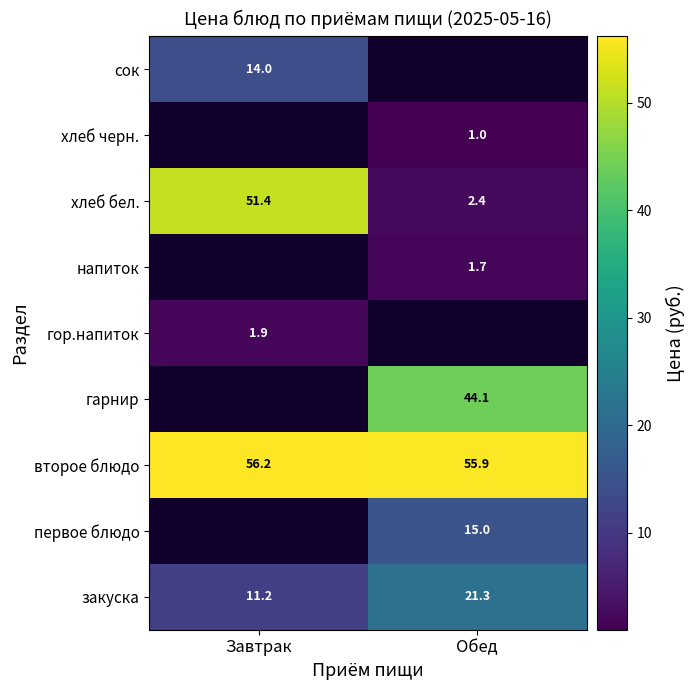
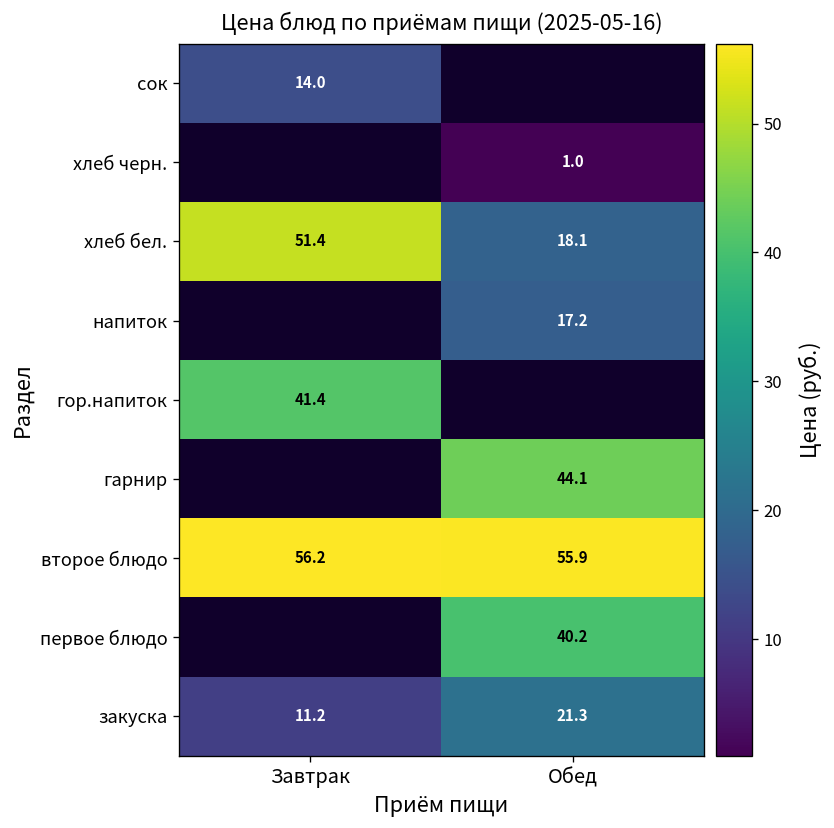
  {
    "сок": {
      "Завтрак": 14.0
    },
    "хлеб черн.": {
      "Обед": 1.0
    },
    "хлеб бел.": {
      "Завтрак": 51.4,
-     "Обед": 2.4
+     "Обед": 18.1
    },
    "напиток": {
-     "Обед": 1.7
+     "Обед": 17.2
    },
    "гор.напиток": {
-     "Завтрак": 1.9
+     "Завтрак": 41.4
    },
    "гарнир": {
      "Обед": 44.1
    },
    "второе блюдо": {
      "Завтрак": 56.2,
      "Обед": 55.9
    },
    "первое блюдо": {
-     "Обед": 15.0
+     "Обед": 40.2
    },
    "закуска": {
      "Завтрак": 11.2,
      "Обед": 21.3
    }
  }
